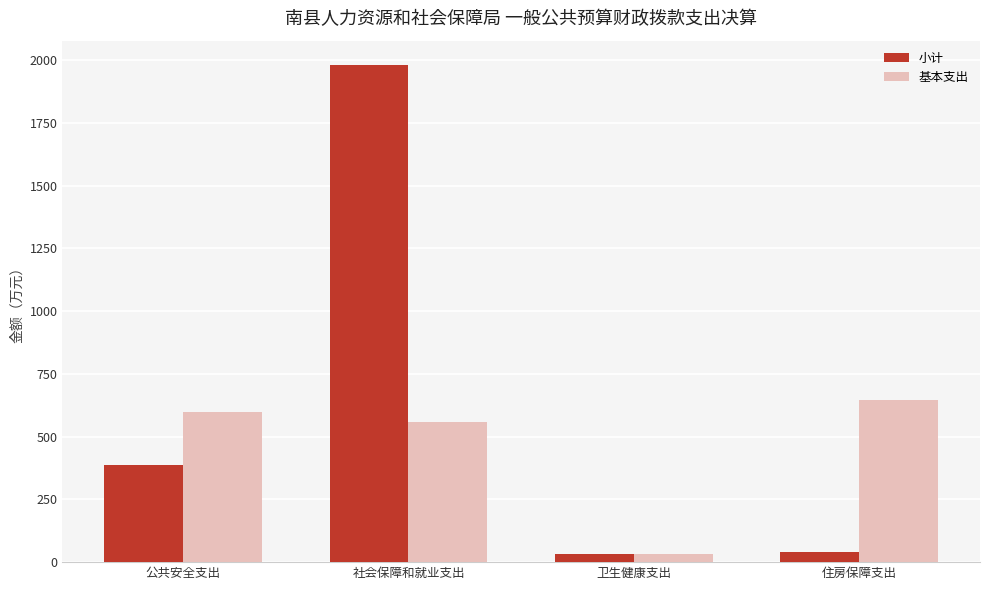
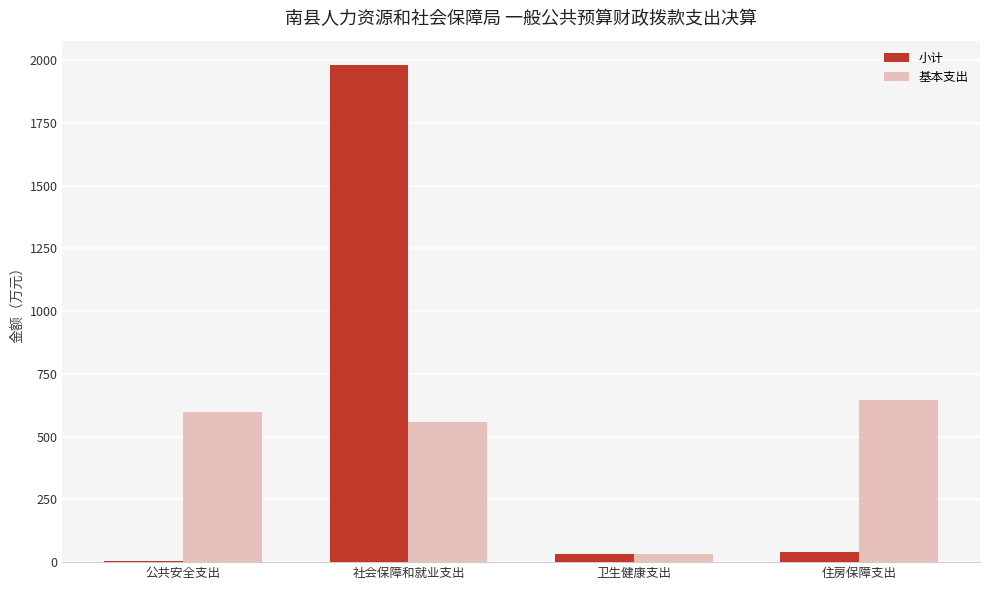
  {
    "小计": {
-     "公共安全支出": 390,
+     "公共安全支出": 10,
      "社会保障和就业支出": 1980,
      "卫生健康支出": 30,
      "住房保障支出": 40
    },
    "基本支出": {
      "公共安全支出": 600,
      "社会保障和就业支出": 560,
      "卫生健康支出": 30,
      "住房保障支出": 650
    }
  }
